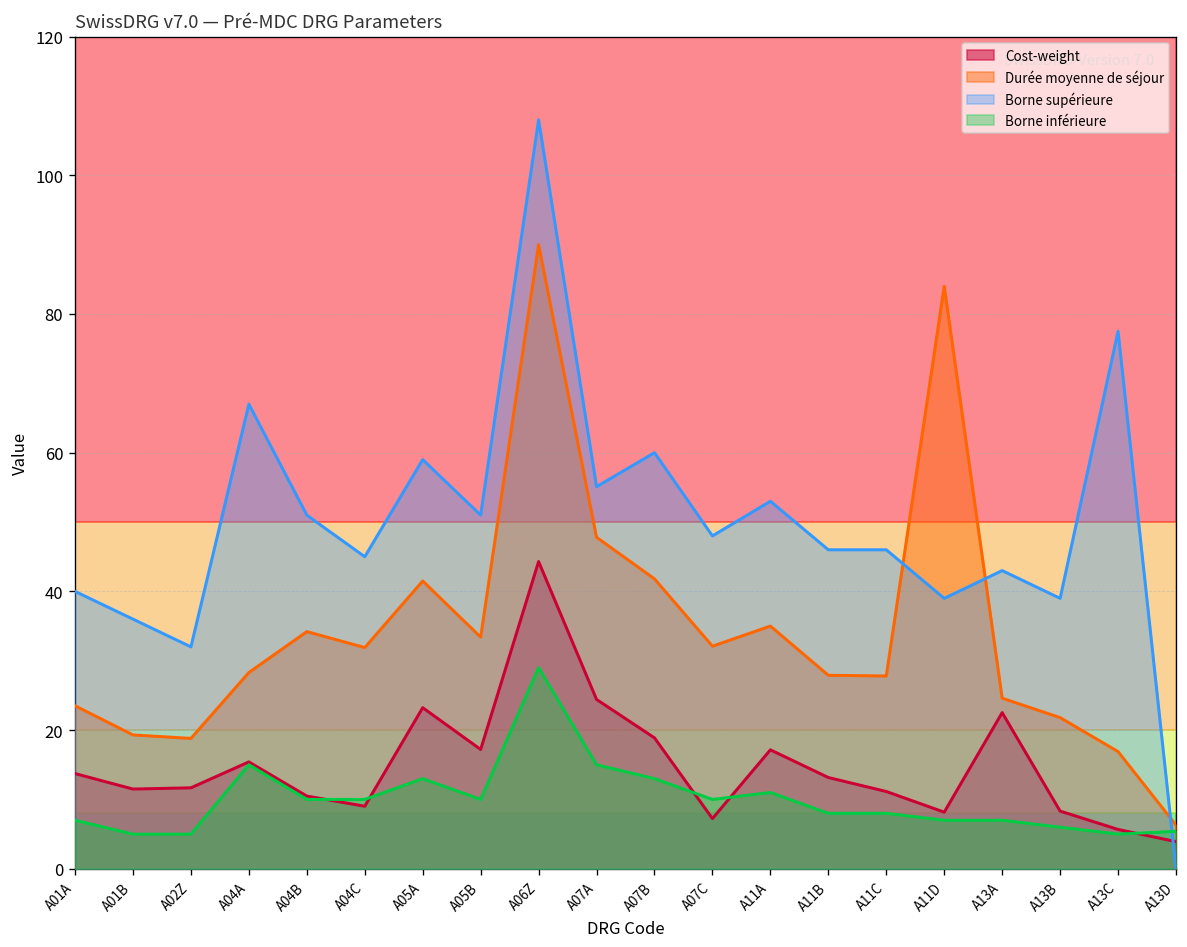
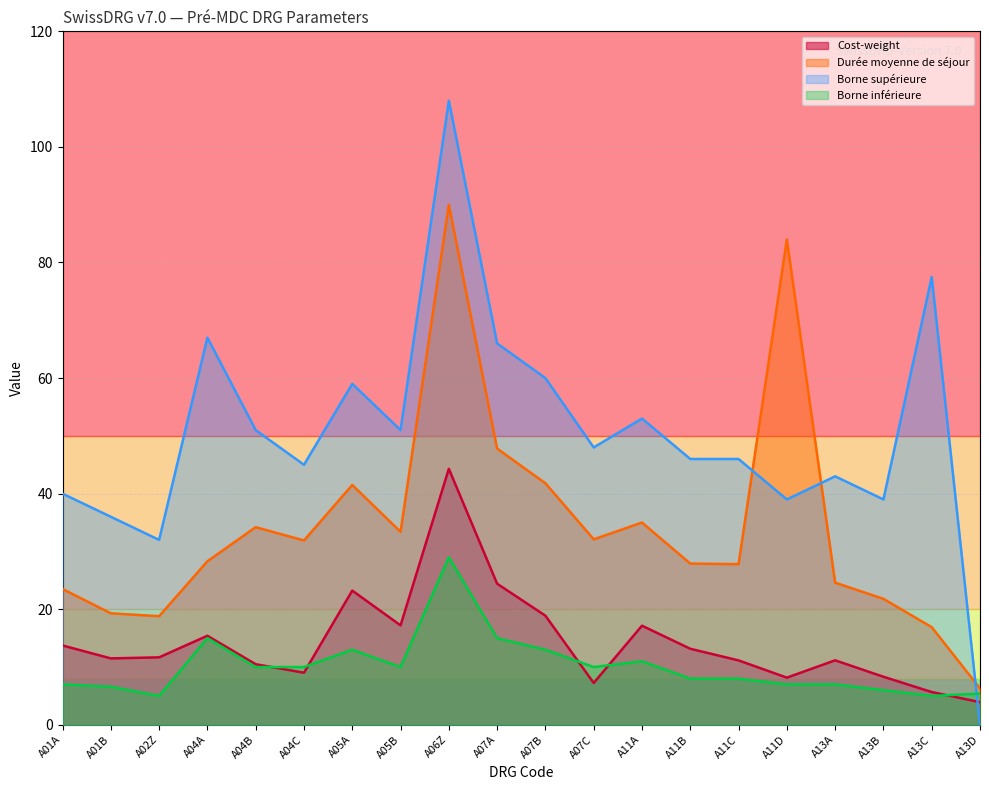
  {
    "Cost-weight": {
      "A01A": 14,
      "A01B": 11,
      "A02Z": 12,
      "A04B": 10,
      "A04C": 9,
      "A05A": 23,
      "A05B": 17,
      "A06Z": 44,
      "A07A": 24,
      "A07B": 19,
      "A07C": 7,
      "A11A": 17,
      "A11B": 13,
      "A11C": 11,
      "A11D": 8,
-     "A13A": 23,
+     "A13A": 11,
      "A13B": 8,
      "A13C": 6,
      "A13D": 4
    },
    "Durée moyenne de séjour": {
      "A01A": 24,
      "A01B": 19,
      "A02Z": 19,
      "A04A": 28,
      "A04B": 34,
      "A04C": 32,
      "A05A": 42,
      "A05B": 33,
      "A06Z": 90,
      "A07A": 48,
      "A07B": 42,
      "A07C": 32,
      "A11A": 35,
      "A11B": 28,
      "A11C": 28,
      "A11D": 84,
      "A13A": 25,
      "A13B": 22,
      "A13C": 17,
      "A13D": 6
    },
    "Borne supérieure": {
      "A01A": 40,
      "A01B": 36,
      "A02Z": 32,
      "A04A": 67,
      "A04B": 51,
      "A04C": 45,
      "A05A": 59,
      "A05B": 51,
      "A06Z": 108,
-     "A07A": 55,
+     "A07A": 66,
      "A07B": 60,
      "A07C": 48,
      "A11A": 53,
      "A11B": 46,
      "A11C": 46,
      "A11D": 39,
      "A13A": 43,
      "A13B": 39,
      "A13C": 78,
      "A13D": 0
    },
    "Borne inférieure": {
      "A01A": 7,
-     "A01B": 5,
+     "A01B": 7,
      "A02Z": 5,
      "A04B": 10,
      "A04C": 10,
      "A05A": 13,
      "A05B": 10,
      "A06Z": 29,
      "A07A": 15,
      "A07B": 13,
      "A07C": 10,
      "A11A": 11,
      "A11B": 8,
      "A11C": 8,
      "A11D": 7,
      "A13A": 7,
      "A13B": 6,
      "A13C": 5,
      "A13D": 5
    }
  }
